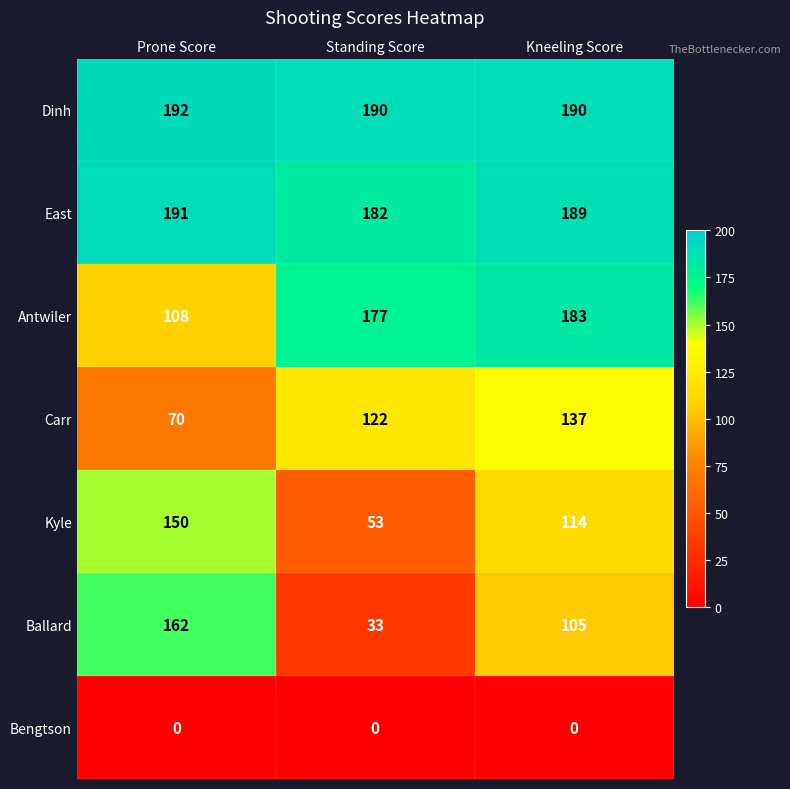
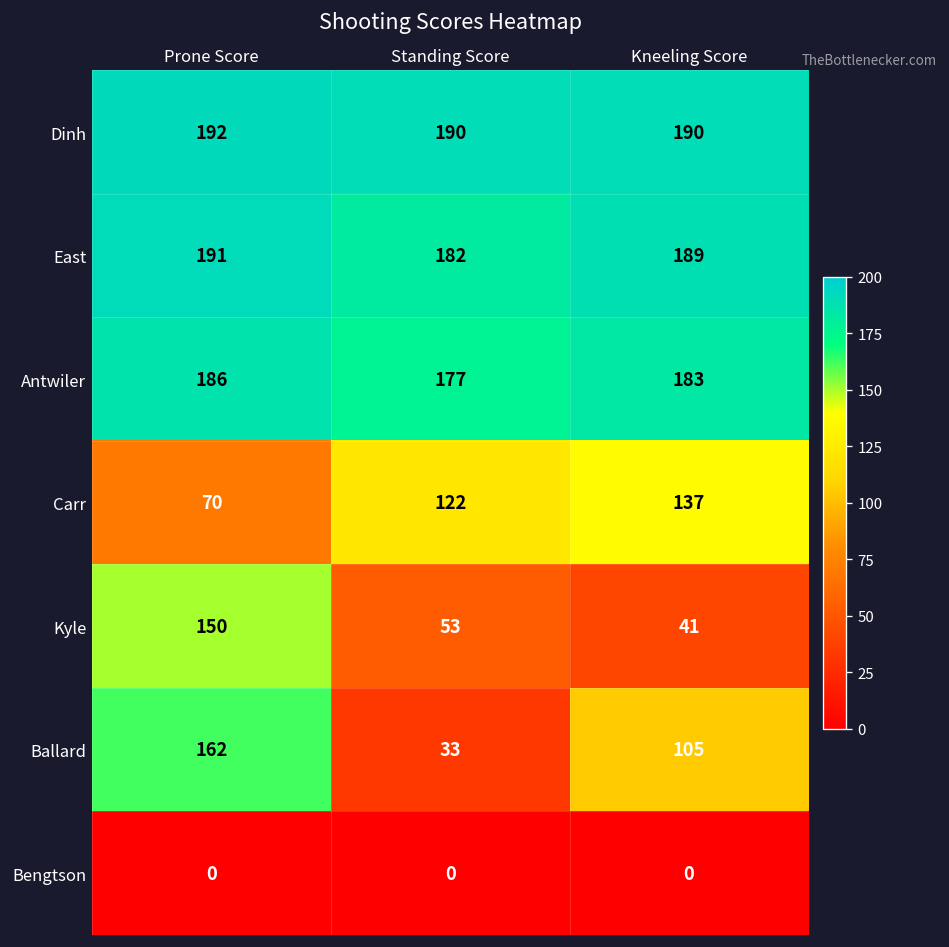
  {
    "Dinh": {
      "Prone Score": 192,
      "Standing Score": 190,
      "Kneeling Score": 190
    },
    "East": {
      "Prone Score": 191,
      "Standing Score": 182,
      "Kneeling Score": 189
    },
    "Antwiler": {
-     "Prone Score": 108,
+     "Prone Score": 186,
      "Standing Score": 177,
      "Kneeling Score": 183
    },
    "Carr": {
      "Prone Score": 70,
      "Standing Score": 122,
      "Kneeling Score": 137
    },
    "Kyle": {
      "Prone Score": 150,
      "Standing Score": 53,
-     "Kneeling Score": 114
+     "Kneeling Score": 41
    },
    "Ballard": {
      "Prone Score": 162,
      "Standing Score": 33,
      "Kneeling Score": 105
    },
    "Bengtson": {
      "Prone Score": 0,
      "Standing Score": 0,
      "Kneeling Score": 0
    }
  }
